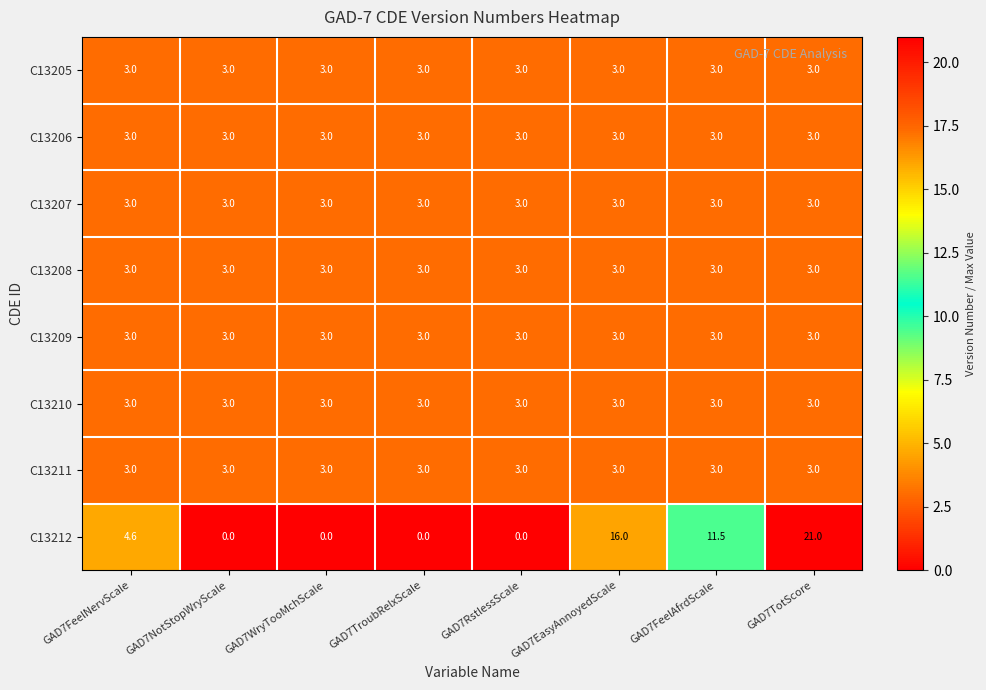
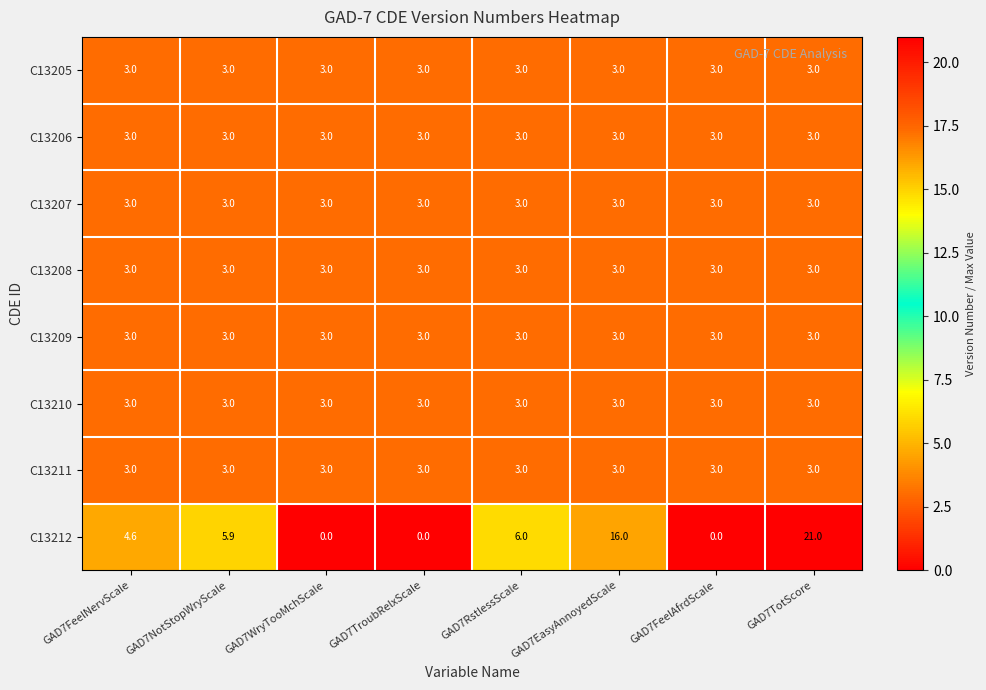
  {
    "C13205": {
      "GAD7FeelNervScale": 3.0,
      "GAD7NotStopWryScale": 3.0,
      "GAD7WryTooMchScale": 3.0,
      "GAD7TroubRelxScale": 3.0,
      "GAD7RstlessScale": 3.0,
      "GAD7EasyAnnoyedScale": 3.0,
      "GAD7FeelAfrdScale": 3.0
    },
    "C13206": {
      "GAD7FeelNervScale": 3.0,
      "GAD7NotStopWryScale": 3.0,
      "GAD7WryTooMchScale": 3.0,
      "GAD7TroubRelxScale": 3.0,
      "GAD7RstlessScale": 3.0,
      "GAD7EasyAnnoyedScale": 3.0,
      "GAD7FeelAfrdScale": 3.0,
      "GAD7TotScore": 3.0
    },
    "C13207": {
      "GAD7FeelNervScale": 3.0,
      "GAD7NotStopWryScale": 3.0,
      "GAD7WryTooMchScale": 3.0,
      "GAD7TroubRelxScale": 3.0,
      "GAD7RstlessScale": 3.0,
      "GAD7EasyAnnoyedScale": 3.0,
      "GAD7FeelAfrdScale": 3.0,
      "GAD7TotScore": 3.0
    },
    "C13208": {
      "GAD7FeelNervScale": 3.0,
      "GAD7NotStopWryScale": 3.0,
      "GAD7WryTooMchScale": 3.0,
      "GAD7TroubRelxScale": 3.0,
      "GAD7RstlessScale": 3.0,
      "GAD7EasyAnnoyedScale": 3.0,
      "GAD7FeelAfrdScale": 3.0,
      "GAD7TotScore": 3.0
    },
    "C13209": {
      "GAD7FeelNervScale": 3.0,
      "GAD7NotStopWryScale": 3.0,
      "GAD7WryTooMchScale": 3.0,
      "GAD7TroubRelxScale": 3.0,
      "GAD7RstlessScale": 3.0,
      "GAD7EasyAnnoyedScale": 3.0,
      "GAD7FeelAfrdScale": 3.0,
      "GAD7TotScore": 3.0
    },
    "C13210": {
      "GAD7FeelNervScale": 3.0,
      "GAD7NotStopWryScale": 3.0,
      "GAD7WryTooMchScale": 3.0,
      "GAD7TroubRelxScale": 3.0,
      "GAD7RstlessScale": 3.0,
      "GAD7EasyAnnoyedScale": 3.0,
      "GAD7FeelAfrdScale": 3.0,
      "GAD7TotScore": 3.0
    },
    "C13211": {
      "GAD7FeelNervScale": 3.0,
      "GAD7NotStopWryScale": 3.0,
      "GAD7WryTooMchScale": 3.0,
      "GAD7TroubRelxScale": 3.0,
      "GAD7RstlessScale": 3.0,
      "GAD7EasyAnnoyedScale": 3.0,
      "GAD7FeelAfrdScale": 3.0,
      "GAD7TotScore": 3.0
    },
    "C13212": {
      "GAD7FeelNervScale": 4.6,
-     "GAD7NotStopWryScale": 0.0,
+     "GAD7NotStopWryScale": 5.9,
      "GAD7WryTooMchScale": 0.0,
      "GAD7TroubRelxScale": 0.0,
-     "GAD7RstlessScale": 0.0,
+     "GAD7RstlessScale": 6.0,
      "GAD7EasyAnnoyedScale": 16.0,
-     "GAD7FeelAfrdScale": 11.5,
+     "GAD7FeelAfrdScale": 0.0,
      "GAD7TotScore": 21.0
    }
  }
